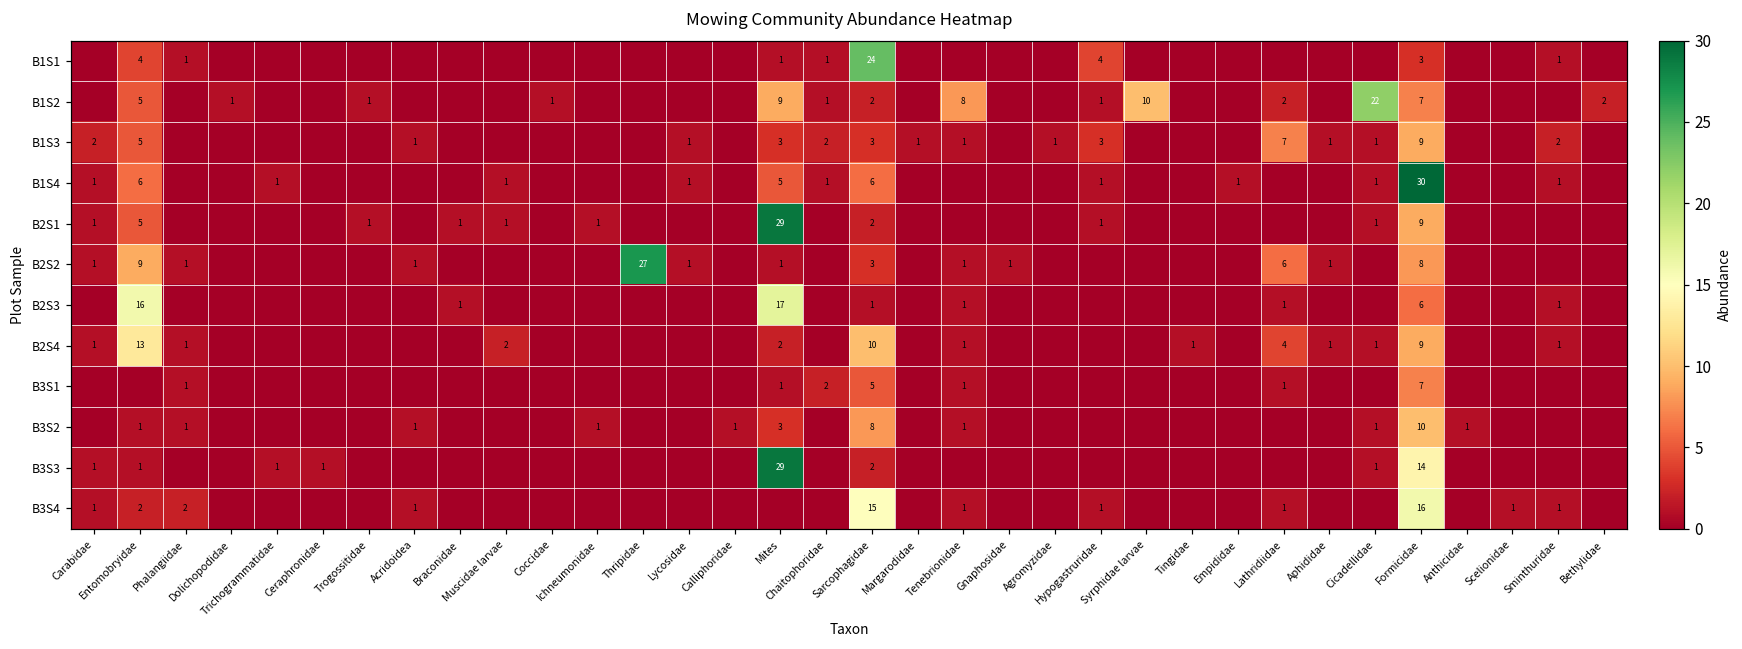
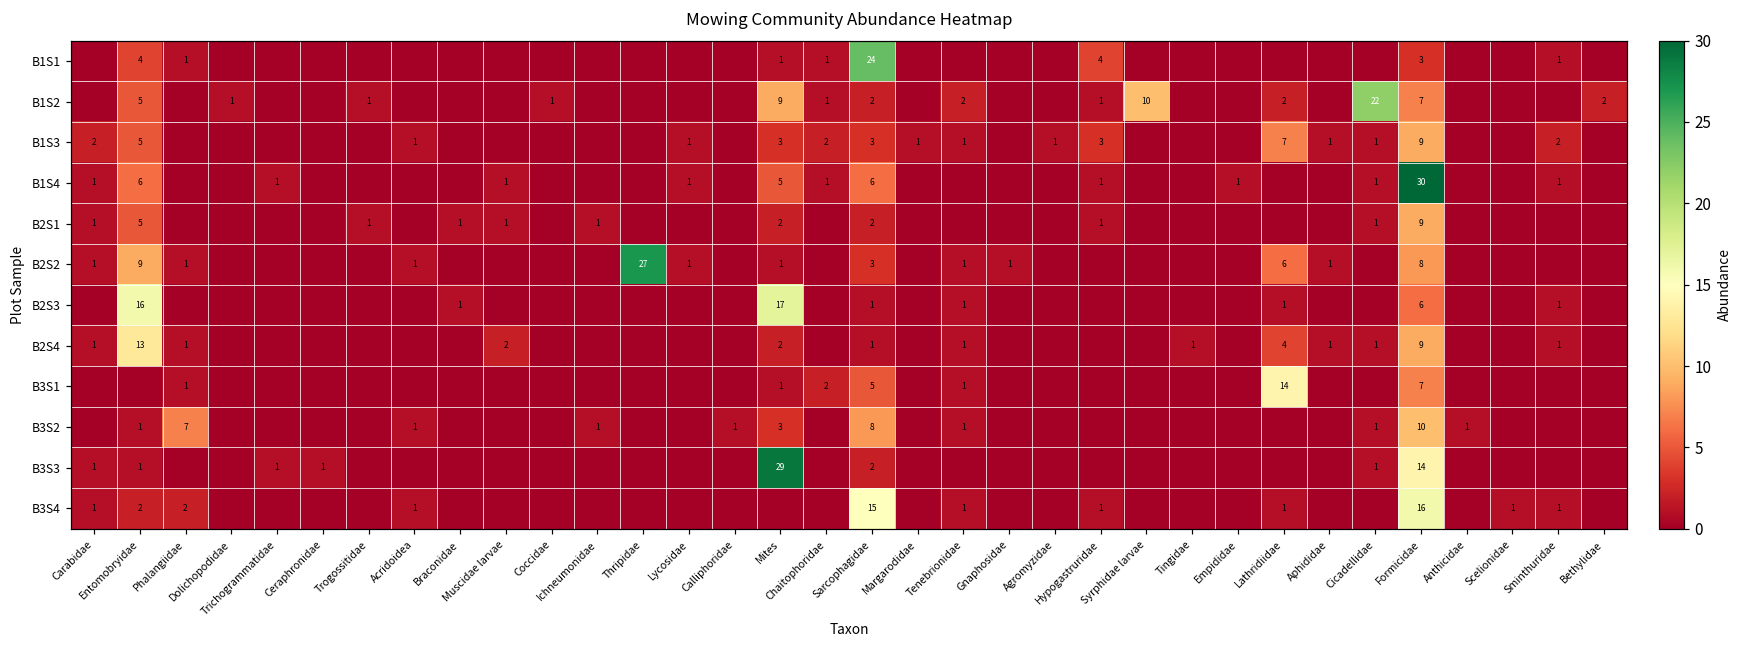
  {
    "B1S1": {
      "Entomobryidae": 4,
      "Phalangiidae": 1,
      "Mites": 1,
      "Chaitophoridae": 1,
      "Sarcophagidae": 24,
      "Hypogastruridae": 4,
      "Formicidae": 3,
      "Sminthuridae": 1
    },
    "B1S2": {
      "Entomobryidae": 5,
      "Dolichopodidae": 1,
      "Trogossitidae": 1,
      "Coccidae": 1,
      "Mites": 9,
      "Chaitophoridae": 1,
      "Sarcophagidae": 2,
-     "Tenebrionidae": 8,
+     "Tenebrionidae": 2,
      "Hypogastruridae": 1,
      "Syrphidae larvae": 10,
      "Lathridiidae": 2,
      "Cicadellidae": 22,
      "Formicidae": 7,
      "Bethylidae": 2
    },
    "B1S3": {
      "Carabidae": 2,
      "Entomobryidae": 5,
      "Acridoidea": 1,
      "Lycosidae": 1,
      "Mites": 3,
      "Chaitophoridae": 2,
      "Sarcophagidae": 3,
      "Margarodidae": 1,
      "Tenebrionidae": 1,
      "Agromyzidae": 1,
      "Hypogastruridae": 3,
      "Lathridiidae": 7,
      "Aphididae": 1,
      "Cicadellidae": 1,
      "Formicidae": 9,
      "Sminthuridae": 2
    },
    "B1S4": {
      "Carabidae": 1,
      "Entomobryidae": 6,
      "Trichogrammatidae": 1,
      "Muscidae larvae": 1,
      "Lycosidae": 1,
      "Mites": 5,
      "Chaitophoridae": 1,
      "Sarcophagidae": 6,
      "Hypogastruridae": 1,
      "Empididae": 1,
      "Cicadellidae": 1,
      "Formicidae": 30,
      "Sminthuridae": 1
    },
    "B2S1": {
      "Carabidae": 1,
      "Entomobryidae": 5,
      "Trogossitidae": 1,
      "Braconidae": 1,
      "Muscidae larvae": 1,
      "Ichneumonidae": 1,
-     "Mites": 29,
+     "Mites": 2,
      "Sarcophagidae": 2,
      "Hypogastruridae": 1,
      "Cicadellidae": 1,
      "Formicidae": 9
    },
    "B2S2": {
      "Carabidae": 1,
      "Entomobryidae": 9,
      "Phalangiidae": 1,
      "Acridoidea": 1,
      "Thripidae": 27,
      "Lycosidae": 1,
      "Mites": 1,
      "Sarcophagidae": 3,
      "Tenebrionidae": 1,
      "Gnaphosidae": 1,
      "Lathridiidae": 6,
      "Aphididae": 1,
      "Formicidae": 8
    },
    "B2S3": {
      "Entomobryidae": 16,
      "Braconidae": 1,
      "Mites": 17,
      "Sarcophagidae": 1,
      "Tenebrionidae": 1,
      "Lathridiidae": 1,
      "Formicidae": 6,
      "Sminthuridae": 1
    },
    "B2S4": {
      "Carabidae": 1,
      "Entomobryidae": 13,
      "Phalangiidae": 1,
      "Muscidae larvae": 2,
      "Mites": 2,
-     "Sarcophagidae": 10,
+     "Sarcophagidae": 1,
      "Tenebrionidae": 1,
      "Tingidae": 1,
      "Lathridiidae": 4,
      "Aphididae": 1,
      "Cicadellidae": 1,
      "Formicidae": 9,
      "Sminthuridae": 1
    },
    "B3S1": {
      "Phalangiidae": 1,
      "Mites": 1,
      "Chaitophoridae": 2,
      "Sarcophagidae": 5,
      "Tenebrionidae": 1,
-     "Lathridiidae": 1,
+     "Lathridiidae": 14,
      "Formicidae": 7
    },
    "B3S2": {
      "Entomobryidae": 1,
-     "Phalangiidae": 1,
+     "Phalangiidae": 7,
      "Acridoidea": 1,
      "Ichneumonidae": 1,
      "Calliphoridae": 1,
      "Mites": 3,
      "Sarcophagidae": 8,
      "Tenebrionidae": 1,
      "Cicadellidae": 1,
      "Formicidae": 10,
      "Anthicidae": 1
    },
    "B3S3": {
      "Carabidae": 1,
      "Entomobryidae": 1,
      "Trichogrammatidae": 1,
      "Ceraphronidae": 1,
      "Mites": 29,
      "Sarcophagidae": 2,
      "Cicadellidae": 1,
      "Formicidae": 14
    },
    "B3S4": {
      "Carabidae": 1,
      "Entomobryidae": 2,
      "Phalangiidae": 2,
      "Acridoidea": 1,
      "Sarcophagidae": 15,
      "Tenebrionidae": 1,
      "Hypogastruridae": 1,
      "Lathridiidae": 1,
      "Formicidae": 16,
      "Scelionidae": 1,
      "Sminthuridae": 1
    }
  }
